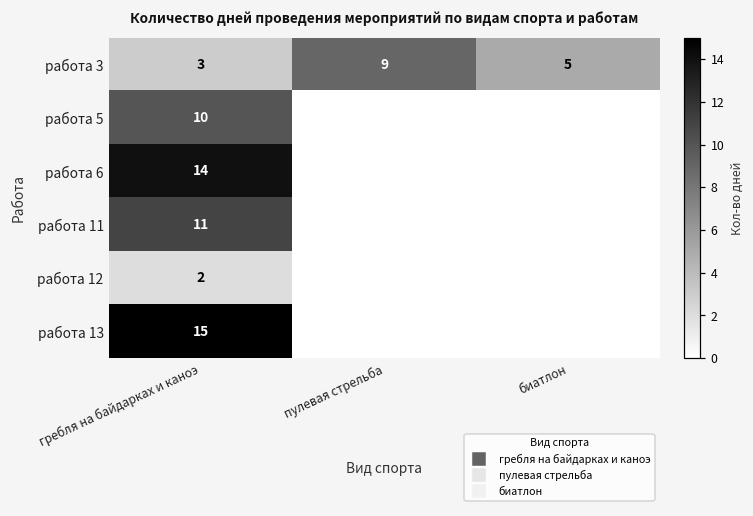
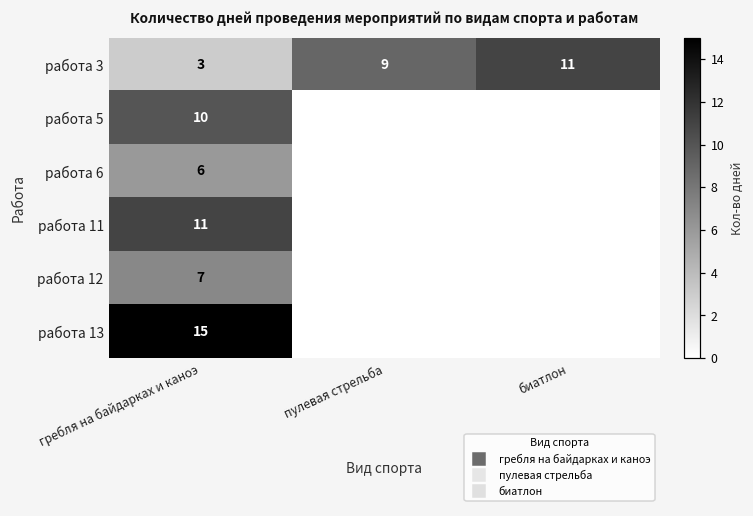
  {
    "работа 3": {
      "гребля на байдарках и каноэ": 3,
      "пулевая стрельба": 9,
-     "биатлон": 5
+     "биатлон": 11
    },
    "работа 5": {
      "гребля на байдарках и каноэ": 10
    },
    "работа 6": {
-     "гребля на байдарках и каноэ": 14
+     "гребля на байдарках и каноэ": 6
    },
    "работа 11": {
      "гребля на байдарках и каноэ": 11
    },
    "работа 12": {
-     "гребля на байдарках и каноэ": 2
+     "гребля на байдарках и каноэ": 7
    },
    "работа 13": {
      "гребля на байдарках и каноэ": 15
    }
  }
